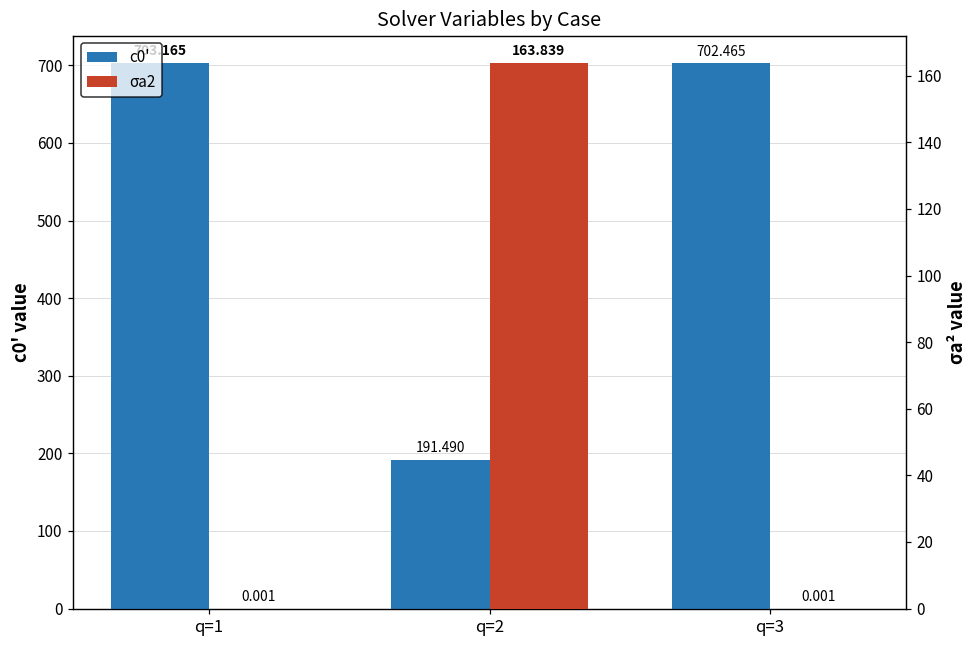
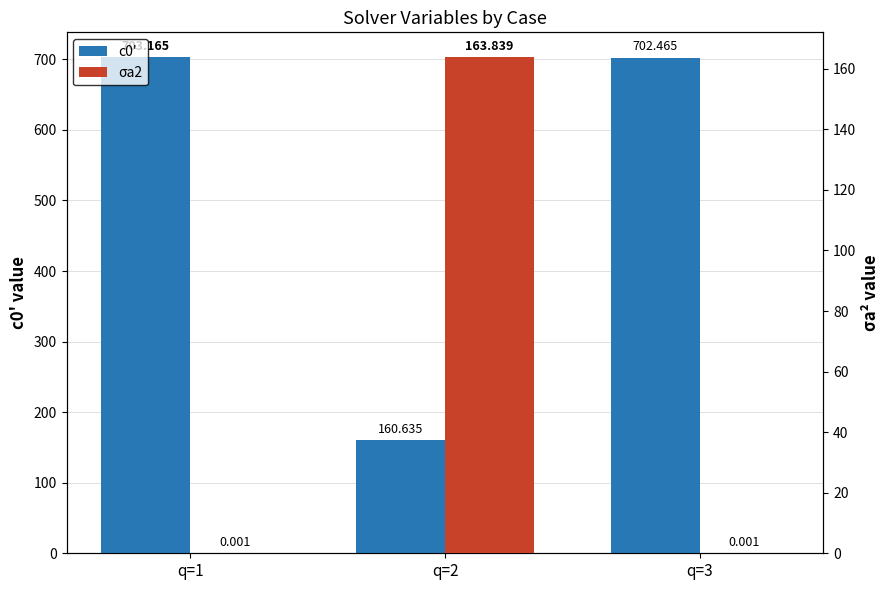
  {
    "c0'": {
-     "q=2": 191.490,
+     "q=2": 160.635,
      "q=3": 702.465
    },
    "σa2": {
      "q=1": 0.001,
      "q=2": 163.839,
      "q=3": 0.001
    }
  }
